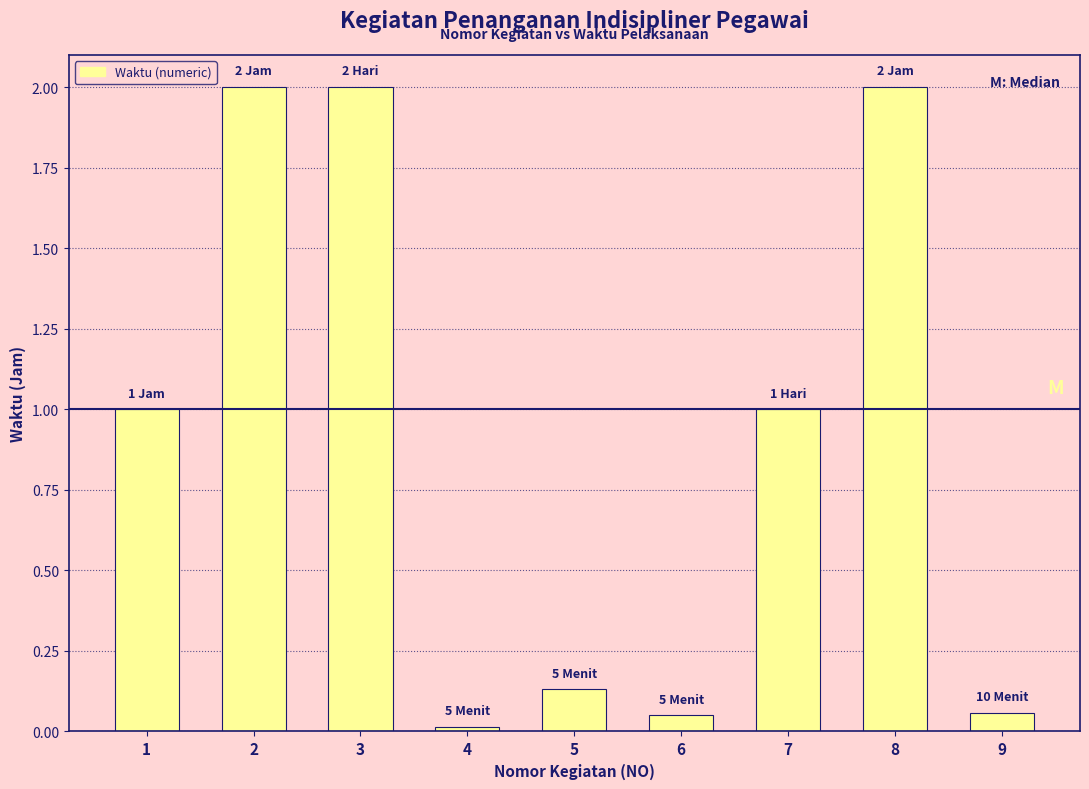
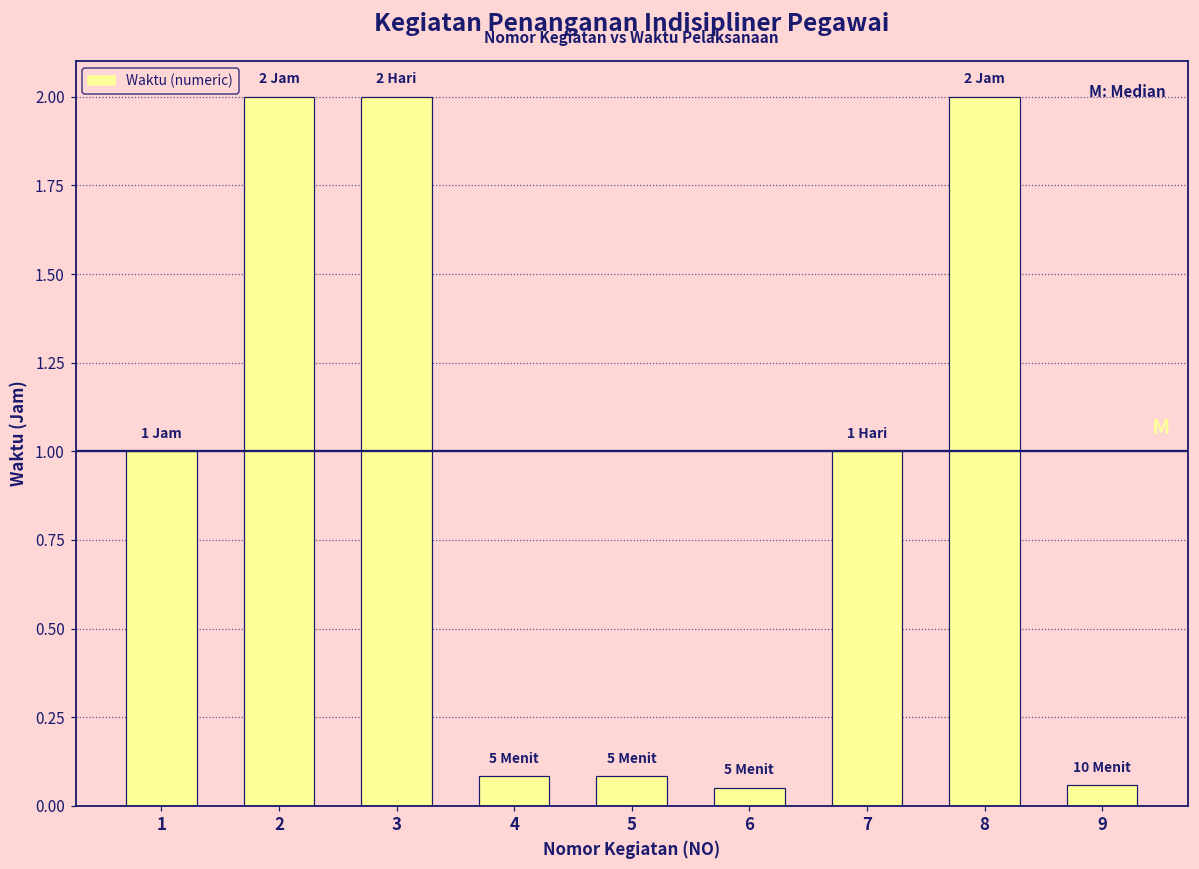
  {
-   "4": 0.02,
-   "5": 0.13
+   "4": 0.08,
+   "5": 0.08
  }
